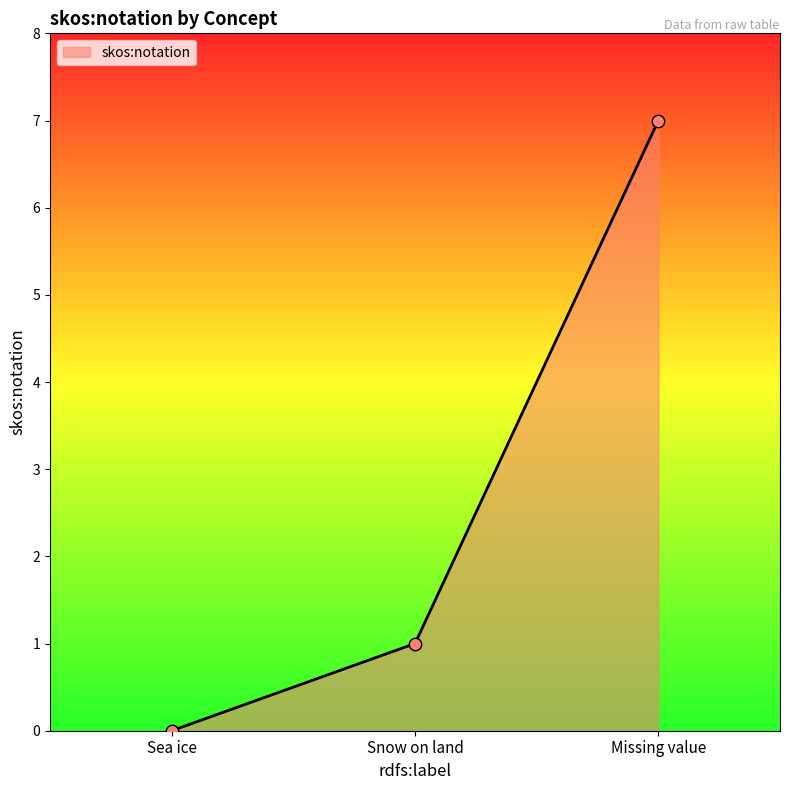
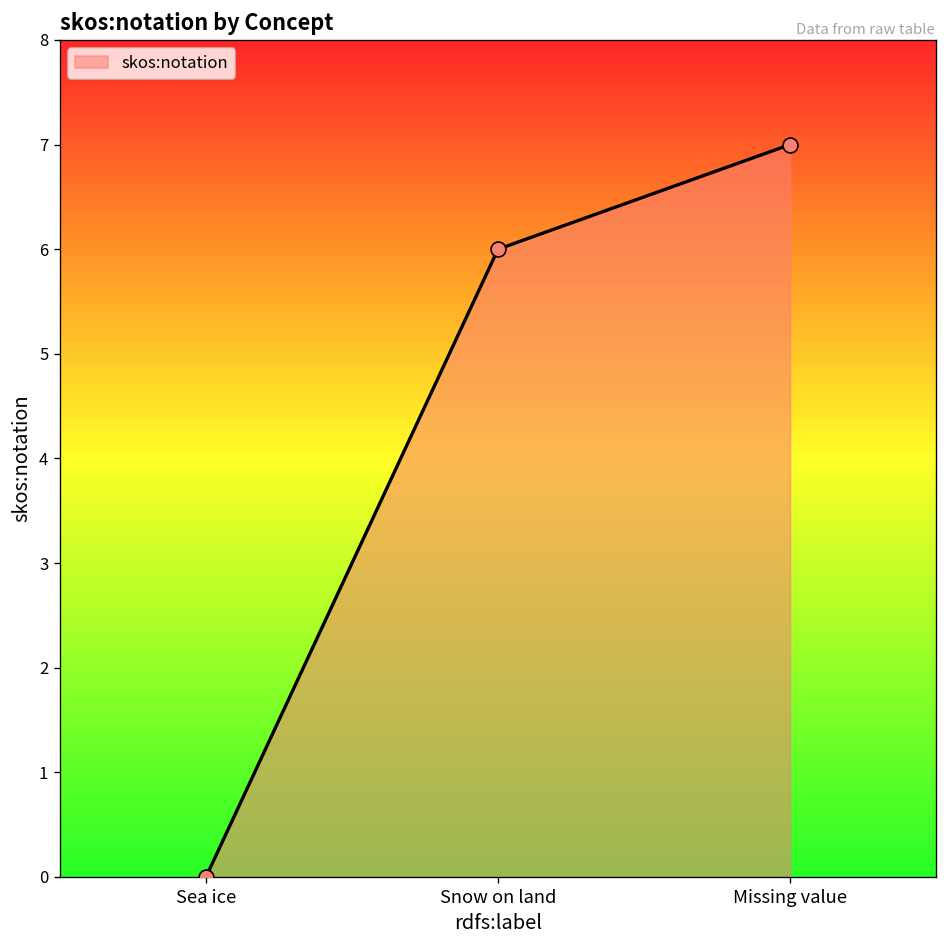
  {
    "Sea ice": 0,
-   "Snow on land": 1,
+   "Snow on land": 6,
    "Missing value": 7
  }
